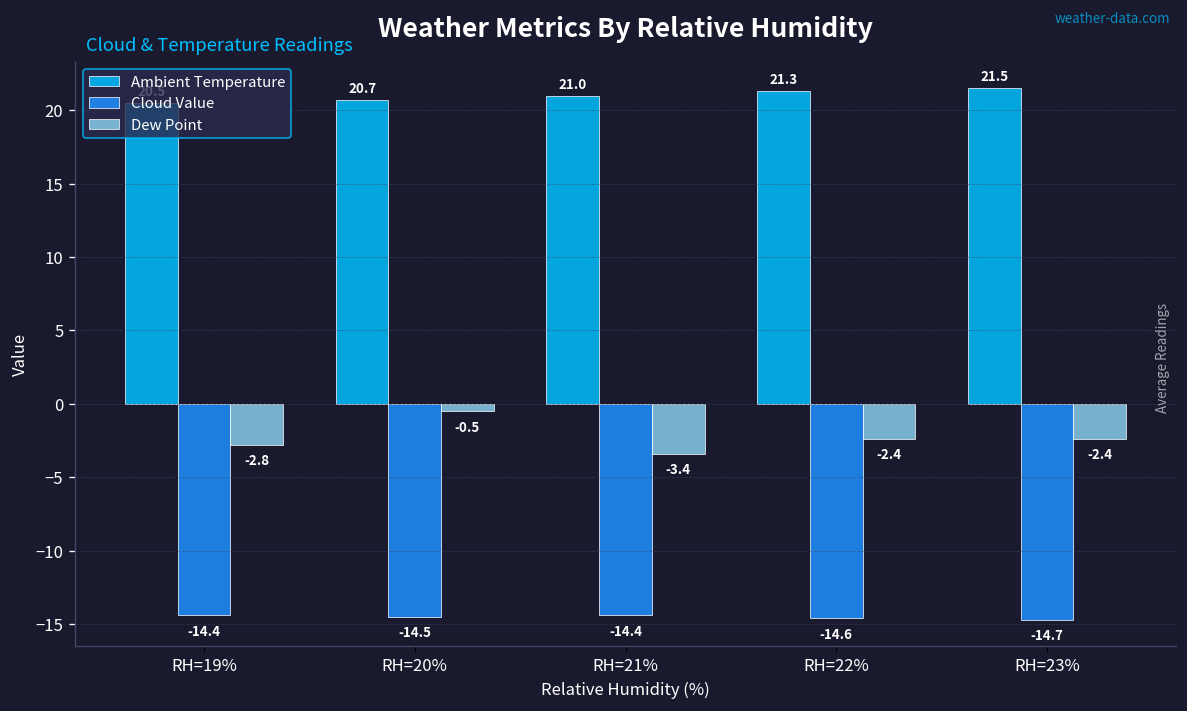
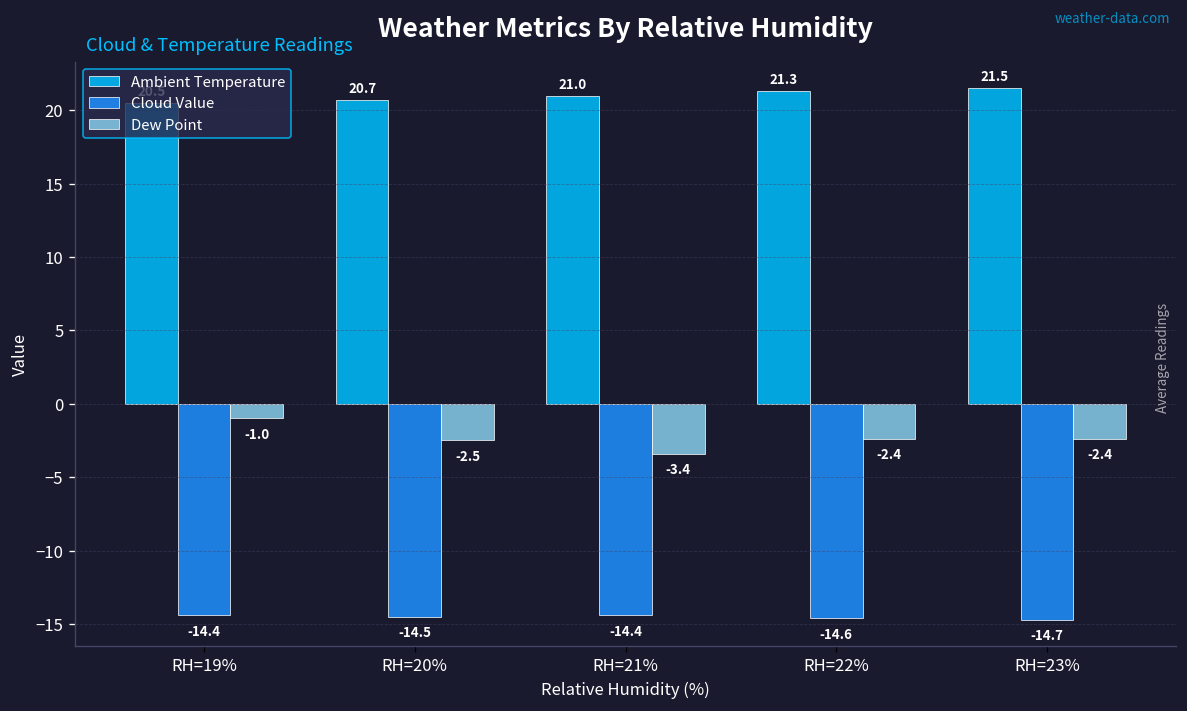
  {
    "Dew Point": {
-     "RH=19%": -2.8,
-     "RH=20%": -0.5,
+     "RH=19%": -1.0,
+     "RH=20%": -2.5,
      "RH=21%": -3.4,
      "RH=22%": -2.4,
      "RH=23%": -2.4
    }
  }
